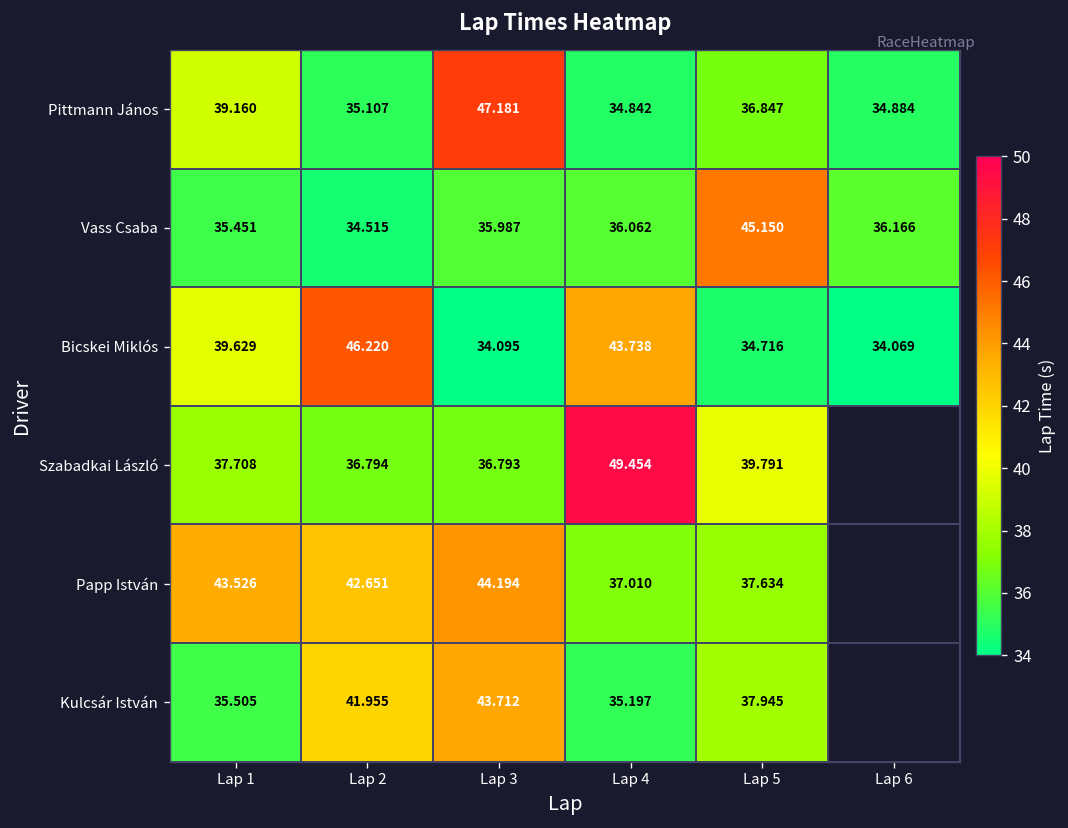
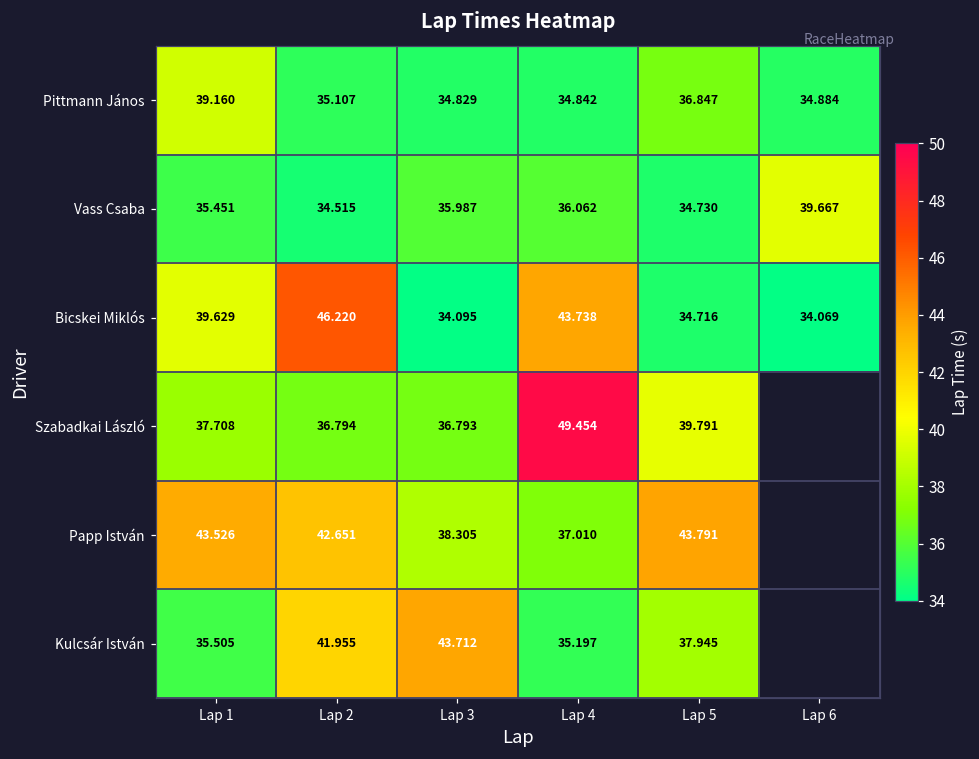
  {
    "Pittmann János": {
      "Lap 1": 39.160,
      "Lap 2": 35.107,
-     "Lap 3": 47.181,
+     "Lap 3": 34.829,
      "Lap 4": 34.842,
      "Lap 5": 36.847,
      "Lap 6": 34.884
    },
    "Vass Csaba": {
      "Lap 1": 35.451,
      "Lap 2": 34.515,
      "Lap 3": 35.987,
      "Lap 4": 36.062,
-     "Lap 5": 45.150,
-     "Lap 6": 36.166
+     "Lap 5": 34.730,
+     "Lap 6": 39.667
    },
    "Bicskei Miklós": {
      "Lap 1": 39.629,
      "Lap 2": 46.220,
      "Lap 3": 34.095,
      "Lap 4": 43.738,
      "Lap 5": 34.716,
      "Lap 6": 34.069
    },
    "Szabadkai László": {
      "Lap 1": 37.708,
      "Lap 2": 36.794,
      "Lap 3": 36.793,
      "Lap 4": 49.454,
      "Lap 5": 39.791
    },
    "Papp István": {
      "Lap 1": 43.526,
      "Lap 2": 42.651,
-     "Lap 3": 44.194,
+     "Lap 3": 38.305,
      "Lap 4": 37.010,
-     "Lap 5": 37.634
+     "Lap 5": 43.791
    },
    "Kulcsár István": {
      "Lap 1": 35.505,
      "Lap 2": 41.955,
      "Lap 3": 43.712,
      "Lap 4": 35.197,
      "Lap 5": 37.945
    }
  }
